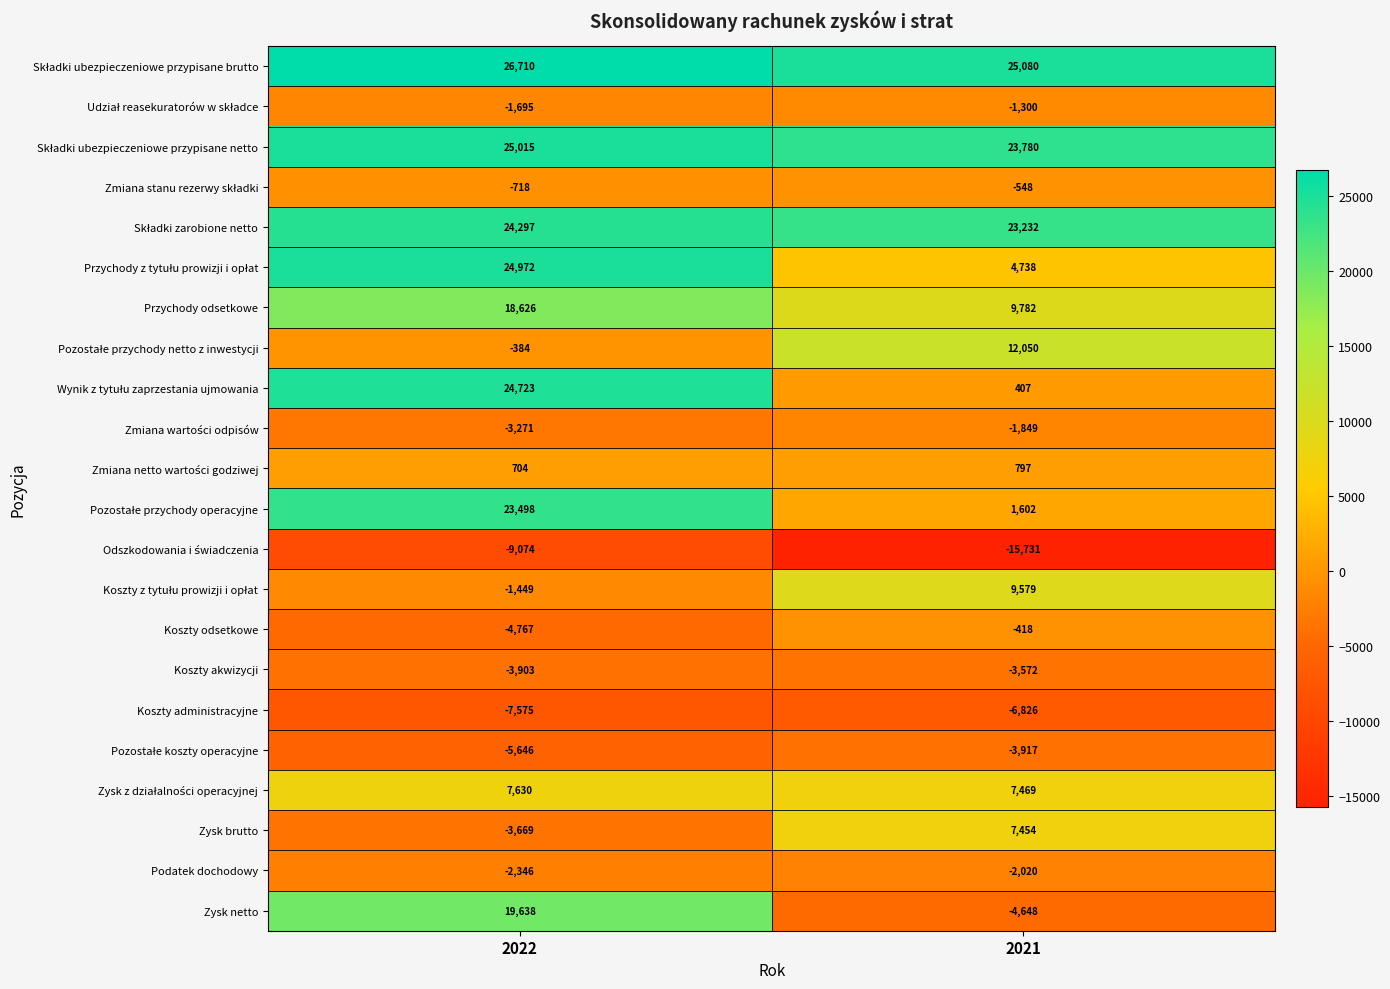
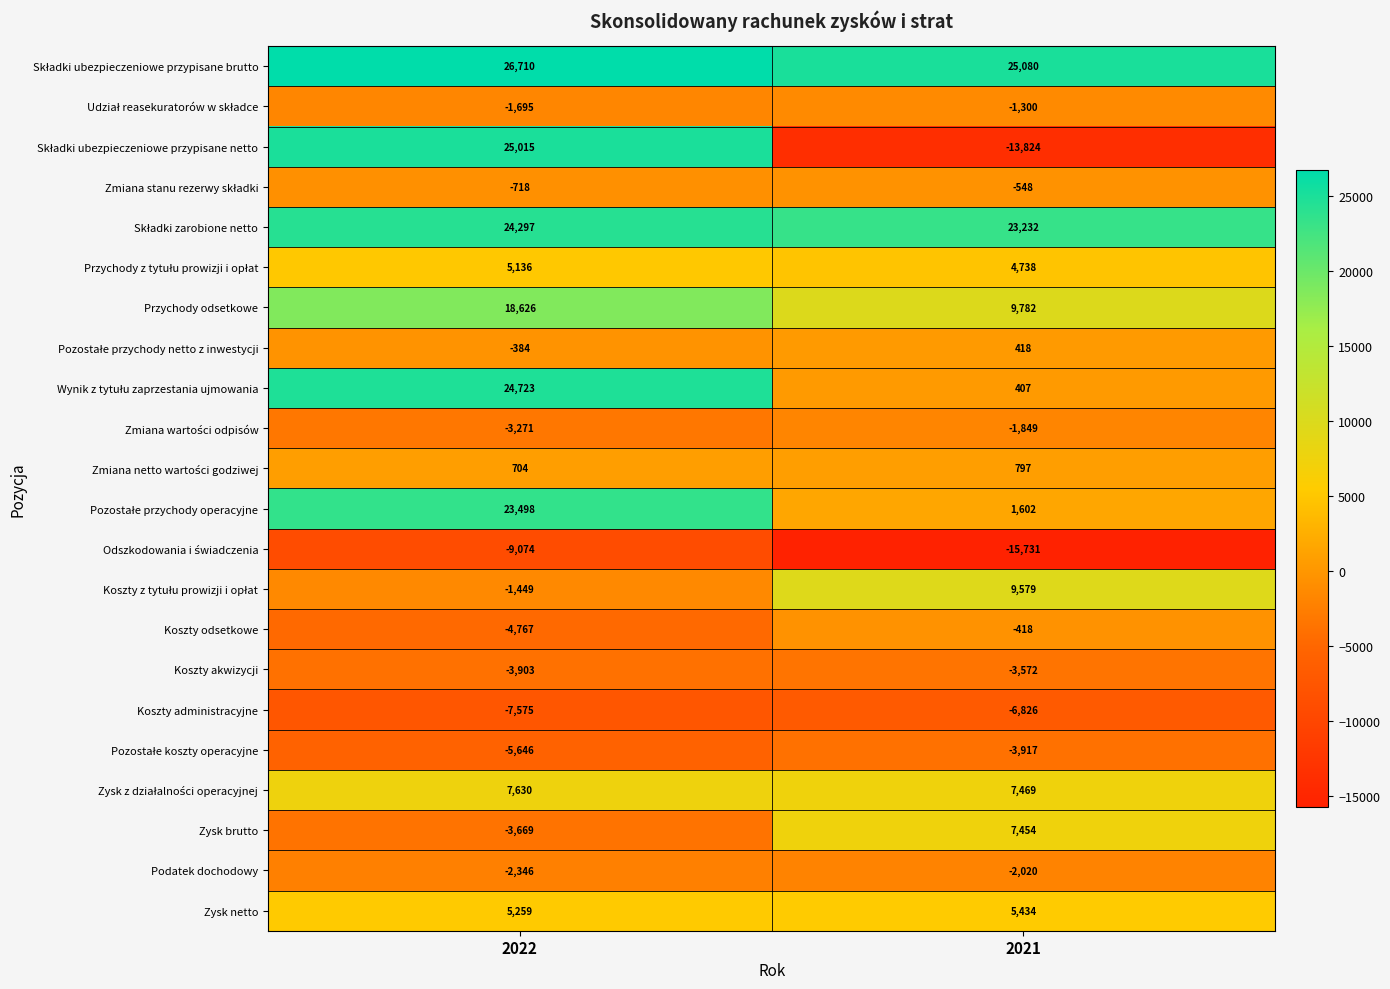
  {
    "Składki ubezpieczeniowe przypisane brutto": {
      "2022": "26,710",
      "2021": "25,080"
    },
    "Udział reasekuratorów w składce": {
      "2022": "-1,695",
      "2021": "-1,300"
    },
    "Składki ubezpieczeniowe przypisane netto": {
      "2022": "25,015",
-     "2021": "23,780"
+     "2021": "-13,824"
    },
    "Zmiana stanu rezerwy składki": {
      "2022": "-718",
      "2021": "-548"
    },
    "Składki zarobione netto": {
      "2022": "24,297",
      "2021": "23,232"
    },
    "Przychody z tytułu prowizji i opłat": {
-     "2022": "24,972",
+     "2022": "5,136",
      "2021": "4,738"
    },
    "Przychody odsetkowe": {
      "2022": "18,626",
      "2021": "9,782"
    },
    "Pozostałe przychody netto z inwestycji": {
      "2022": "-384",
-     "2021": "12,050"
+     "2021": "418"
    },
    "Wynik z tytułu zaprzestania ujmowania": {
      "2022": "24,723",
      "2021": "407"
    },
    "Zmiana wartości odpisów": {
      "2022": "-3,271",
      "2021": "-1,849"
    },
    "Zmiana netto wartości godziwej": {
      "2022": "704",
      "2021": "797"
    },
    "Pozostałe przychody operacyjne": {
      "2022": "23,498",
      "2021": "1,602"
    },
    "Odszkodowania i świadczenia": {
      "2022": "-9,074",
      "2021": "-15,731"
    },
    "Koszty z tytułu prowizji i opłat": {
      "2022": "-1,449",
      "2021": "9,579"
    },
    "Koszty odsetkowe": {
      "2022": "-4,767",
      "2021": "-418"
    },
    "Koszty akwizycji": {
      "2022": "-3,903",
      "2021": "-3,572"
    },
    "Koszty administracyjne": {
      "2022": "-7,575",
      "2021": "-6,826"
    },
    "Pozostałe koszty operacyjne": {
      "2022": "-5,646",
      "2021": "-3,917"
    },
    "Zysk z działalności operacyjnej": {
      "2022": "7,630",
      "2021": "7,469"
    },
    "Zysk brutto": {
      "2022": "-3,669",
      "2021": "7,454"
    },
    "Podatek dochodowy": {
      "2022": "-2,346",
      "2021": "-2,020"
    },
    "Zysk netto": {
-     "2022": "19,638",
-     "2021": "-4,648"
+     "2022": "5,259",
+     "2021": "5,434"
    }
  }
